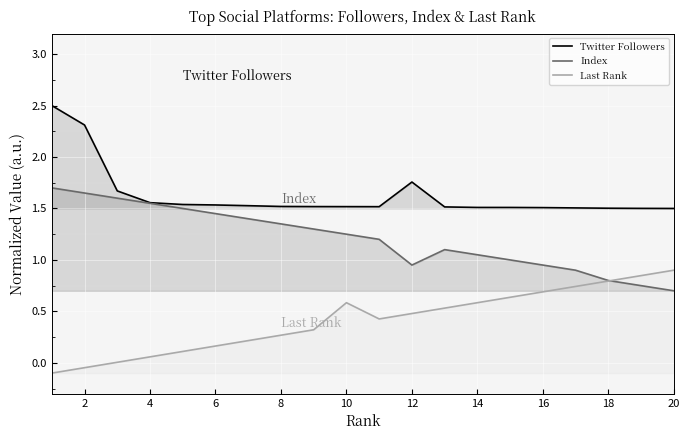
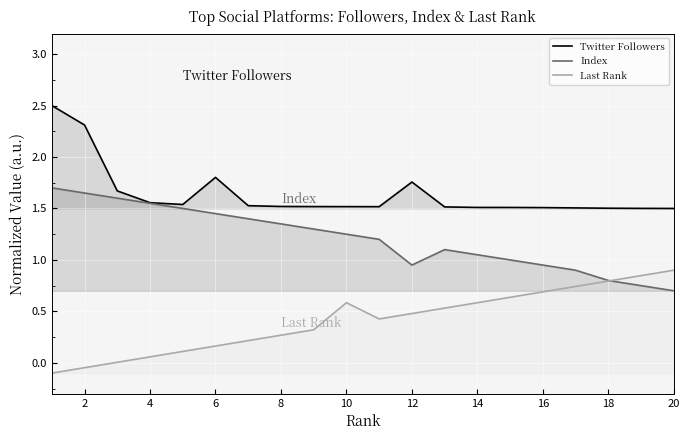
  {
    "Twitter Followers": {
      "2": 2.31,
-     "6": 1.53,
+     "6": 1.80,
      "8": 1.52,
      "10": 1.52,
      "12": 1.76,
      "14": 1.51,
      "16": 1.51,
      "18": 1.50,
      "20": 1.50
    },
    "Index": {
      "2": 1.65,
      "6": 1.45,
      "8": 1.35,
      "10": 1.25,
      "12": 0.95,
      "14": 1.05,
      "16": 0.95,
      "20": 0.70
    },
    "Last Rank": {
      "2": -0.05,
      "4": 0.06,
      "6": 0.16,
      "8": 0.27,
      "10": 0.58,
      "12": 0.48,
      "14": 0.58,
      "16": 0.69,
      "20": 0.90
    }
  }
